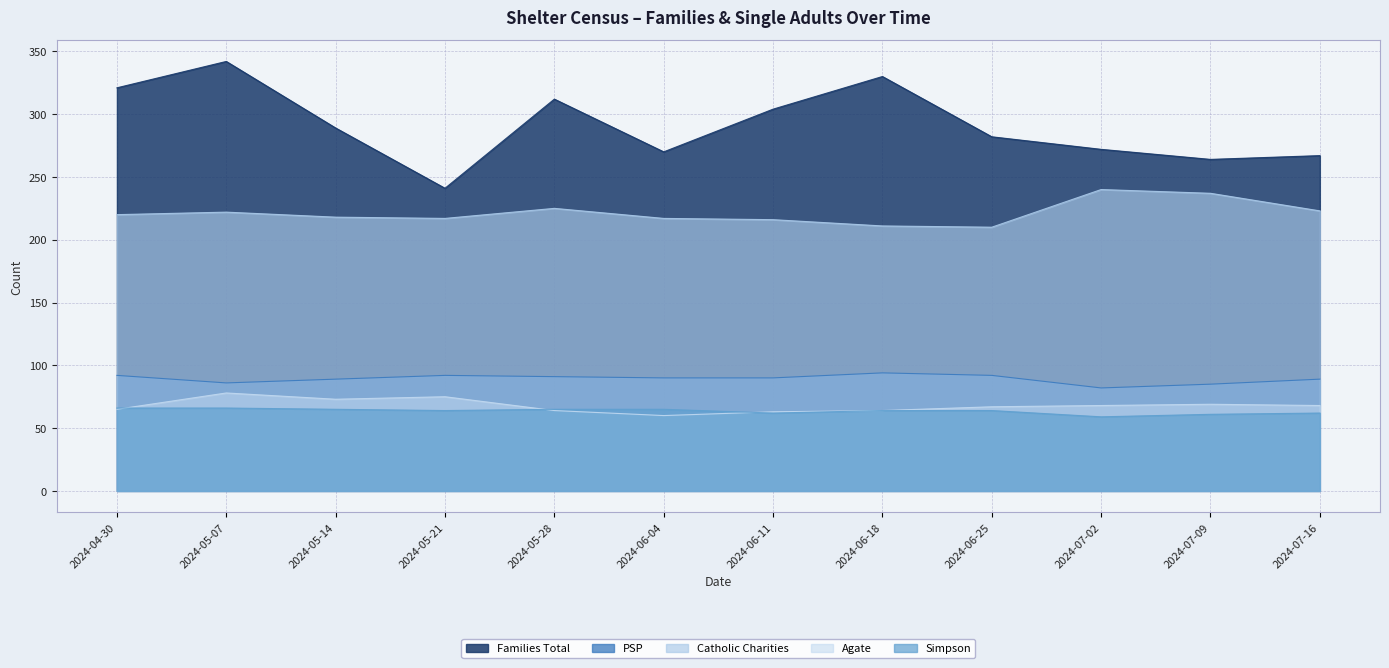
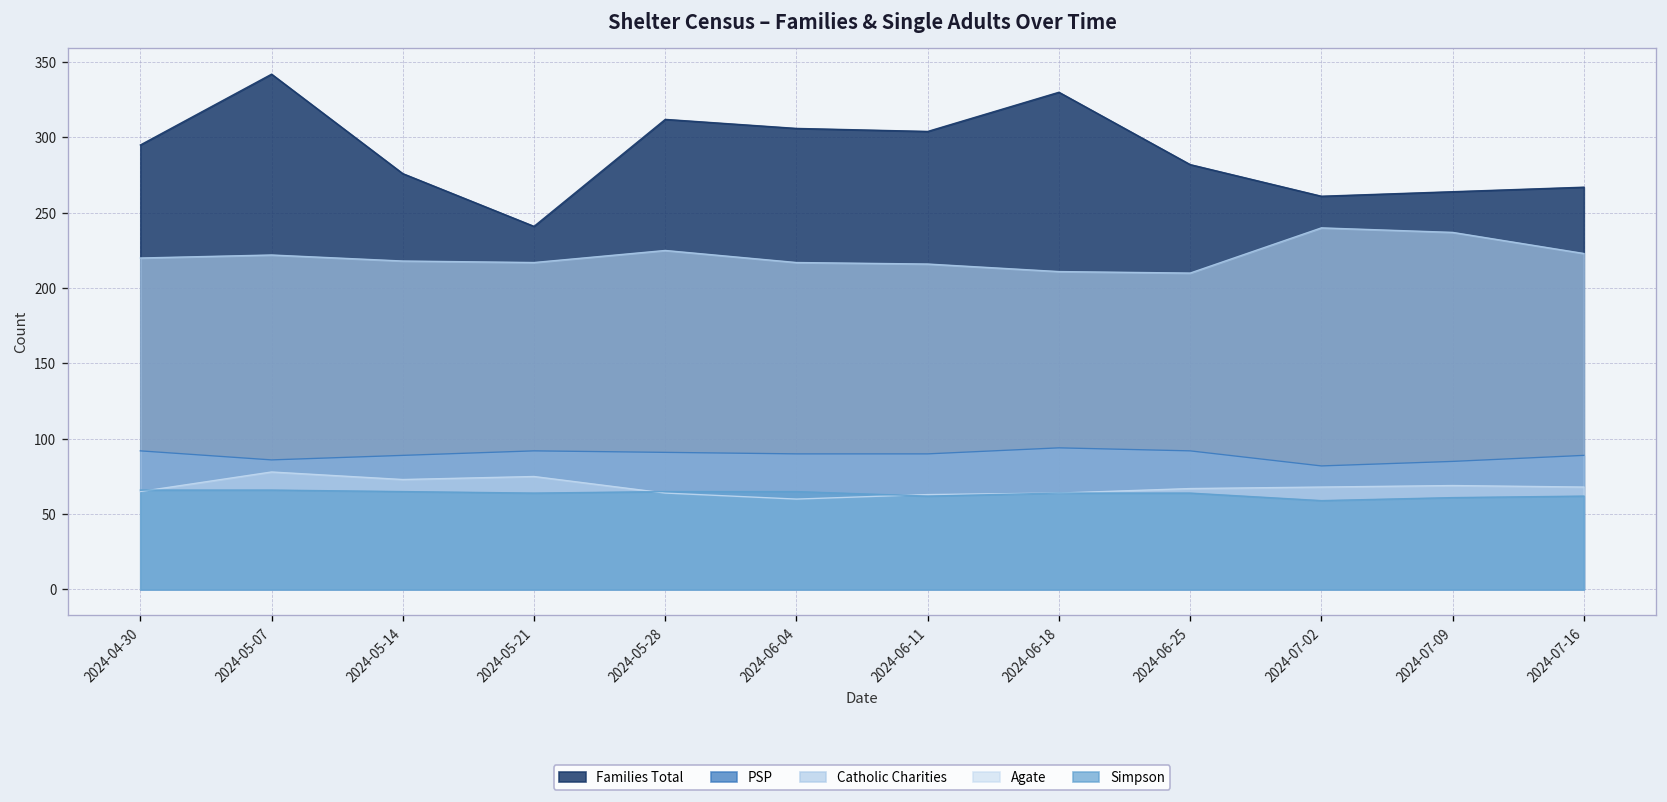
  {
    "Families Total": {
-     "2024-04-30": 321,
+     "2024-04-30": 295,
      "2024-05-07": 342,
-     "2024-05-14": 289,
+     "2024-05-14": 276,
      "2024-05-21": 241,
      "2024-05-28": 312,
-     "2024-06-04": 270,
+     "2024-06-04": 306,
      "2024-06-11": 304,
      "2024-06-18": 330,
      "2024-06-25": 282,
-     "2024-07-02": 272,
+     "2024-07-02": 261,
      "2024-07-09": 264,
      "2024-07-16": 267
    }
  }
